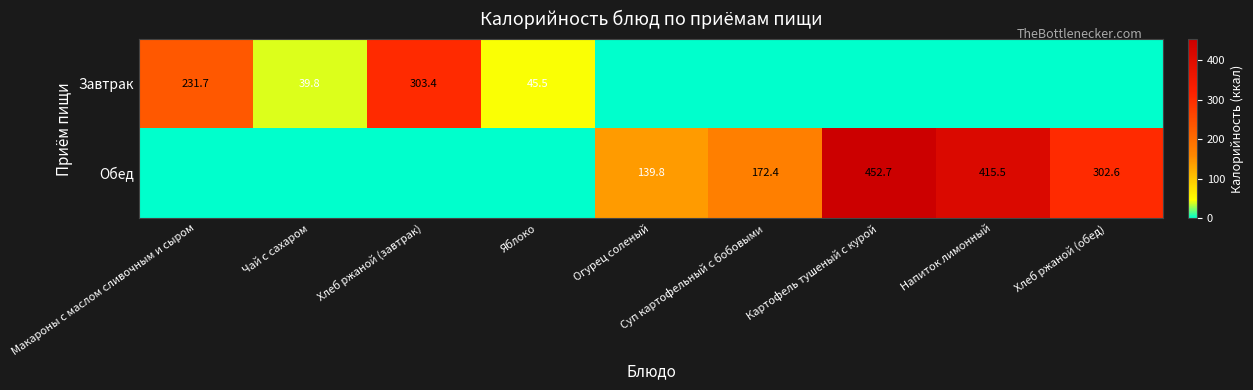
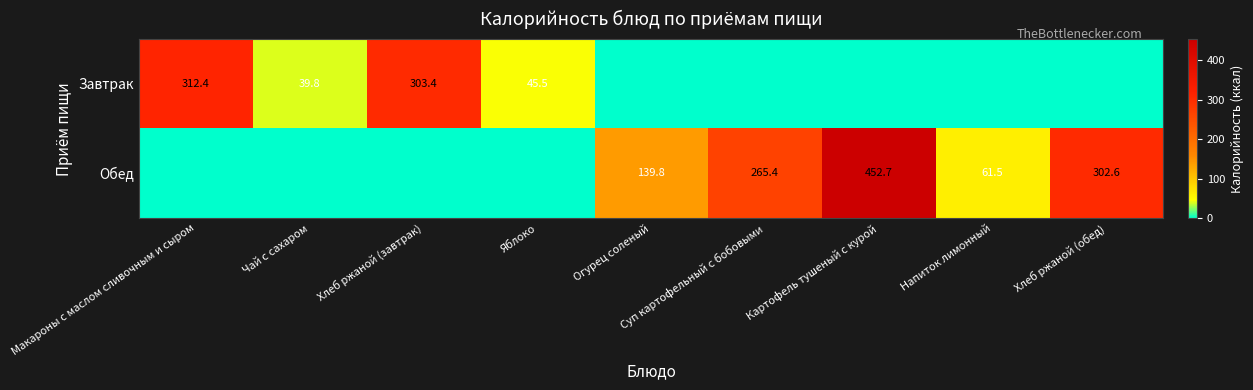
  {
    "Завтрак": {
-     "Макароны с маслом сливочным и сыром": 231.7,
+     "Макароны с маслом сливочным и сыром": 312.4,
      "Чай с сахаром": 39.8,
      "Хлеб ржаной (завтрак)": 303.4,
      "Яблоко": 45.5
    },
    "Обед": {
      "Огурец соленый": 139.8,
-     "Суп картофельный с бобовыми": 172.4,
+     "Суп картофельный с бобовыми": 265.4,
      "Картофель тушеный с курой": 452.7,
-     "Напиток лимонный": 415.5,
+     "Напиток лимонный": 61.5,
      "Хлеб ржаной (обед)": 302.6
    }
  }
